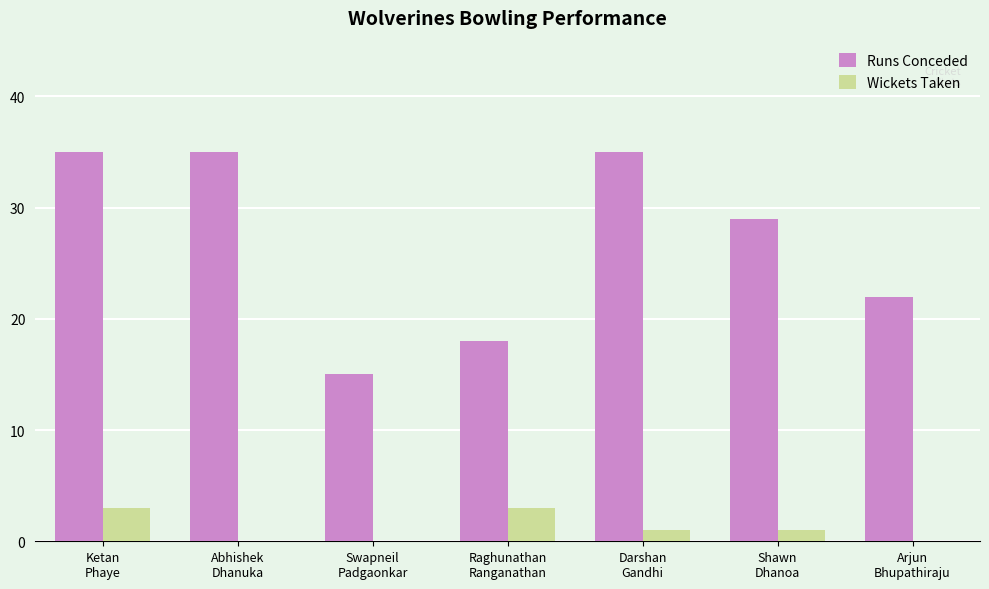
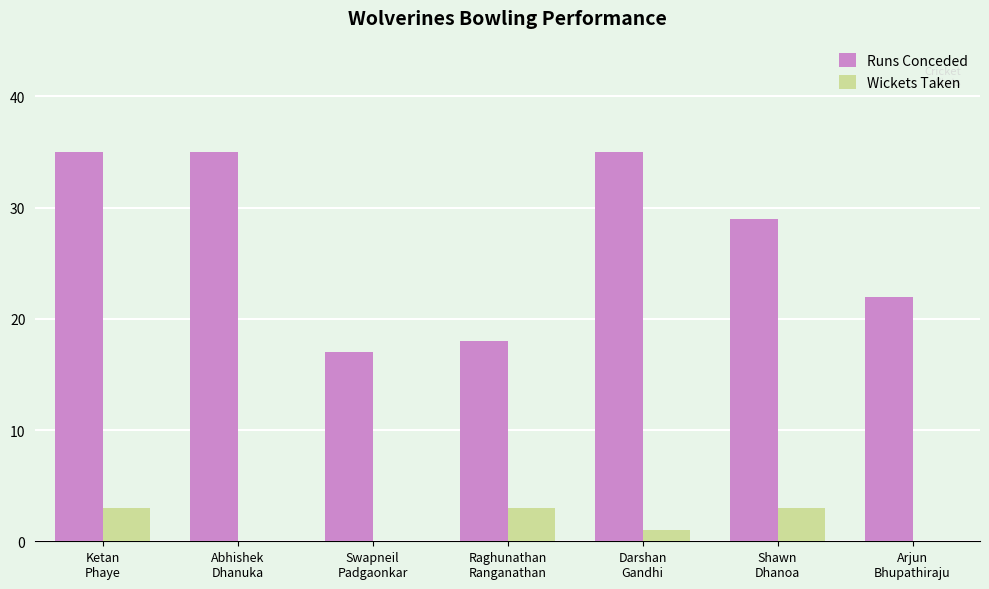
  {
    "Runs Conceded": {
      "Ketan Phaye": 35,
      "Abhishek Dhanuka": 35,
-     "Swapneil Padgaonkar": 15,
+     "Swapneil Padgaonkar": 17,
      "Raghunathan Ranganathan": 18,
      "Darshan Gandhi": 35,
      "Shawn Dhanoa": 29,
      "Arjun Bhupathiraju": 22
    },
    "Wickets Taken": {
      "Ketan Phaye": 3,
      "Abhishek Dhanuka": 0,
      "Swapneil Padgaonkar": 0,
      "Raghunathan Ranganathan": 3,
      "Darshan Gandhi": 1,
-     "Shawn Dhanoa": 1,
+     "Shawn Dhanoa": 3,
      "Arjun Bhupathiraju": 0
    }
  }
